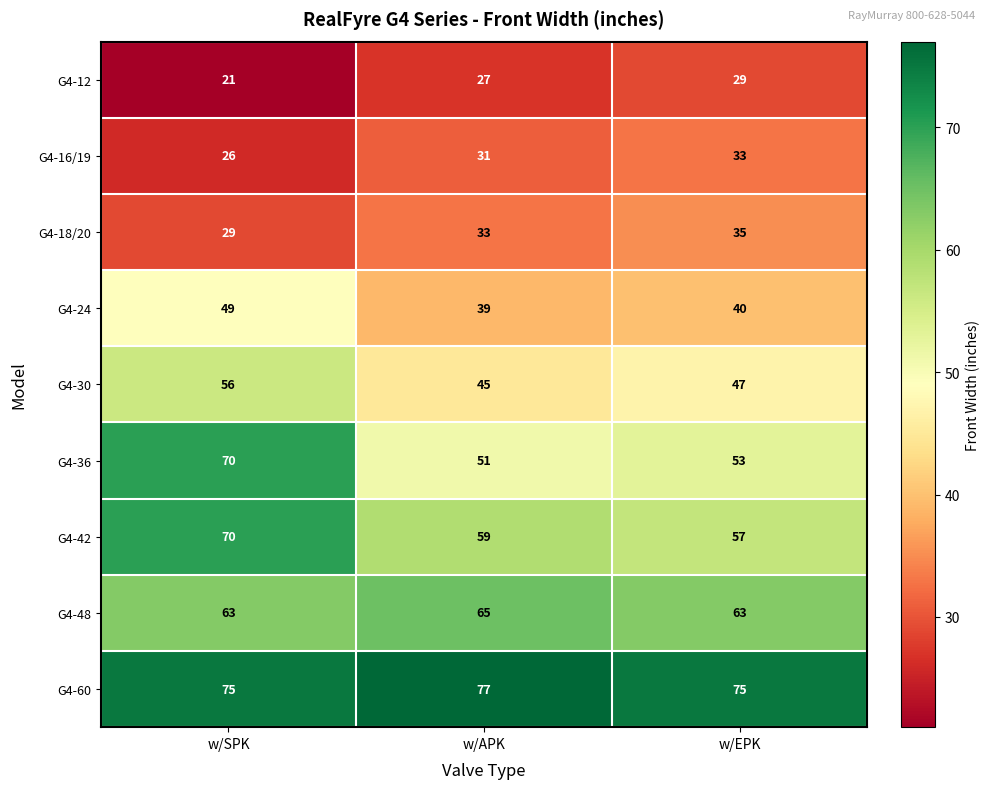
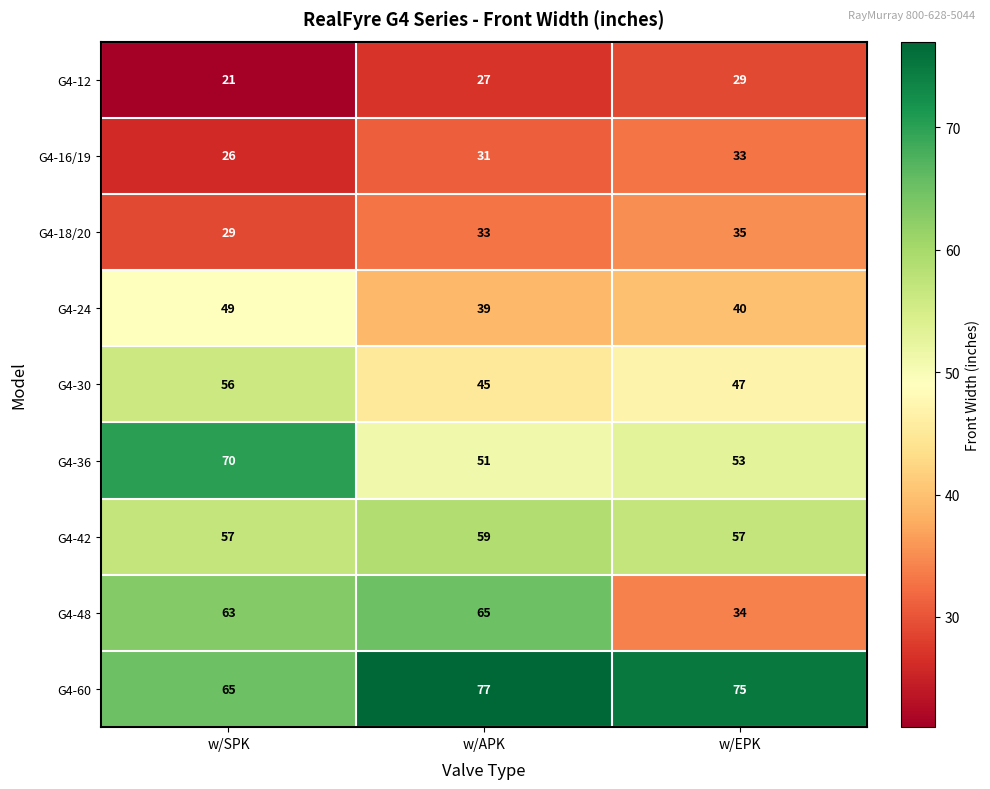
  {
    "G4-12": {
      "w/SPK": 21,
      "w/APK": 27,
      "w/EPK": 29
    },
    "G4-16/19": {
      "w/SPK": 26,
      "w/APK": 31,
      "w/EPK": 33
    },
    "G4-18/20": {
      "w/SPK": 29,
      "w/APK": 33,
      "w/EPK": 35
    },
    "G4-24": {
      "w/SPK": 49,
      "w/APK": 39,
      "w/EPK": 40
    },
    "G4-30": {
      "w/SPK": 56,
      "w/APK": 45,
      "w/EPK": 47
    },
    "G4-36": {
      "w/SPK": 70,
      "w/APK": 51,
      "w/EPK": 53
    },
    "G4-42": {
-     "w/SPK": 70,
+     "w/SPK": 57,
      "w/APK": 59,
      "w/EPK": 57
    },
    "G4-48": {
      "w/SPK": 63,
      "w/APK": 65,
-     "w/EPK": 63
+     "w/EPK": 34
    },
    "G4-60": {
-     "w/SPK": 75,
+     "w/SPK": 65,
      "w/APK": 77,
      "w/EPK": 75
    }
  }
